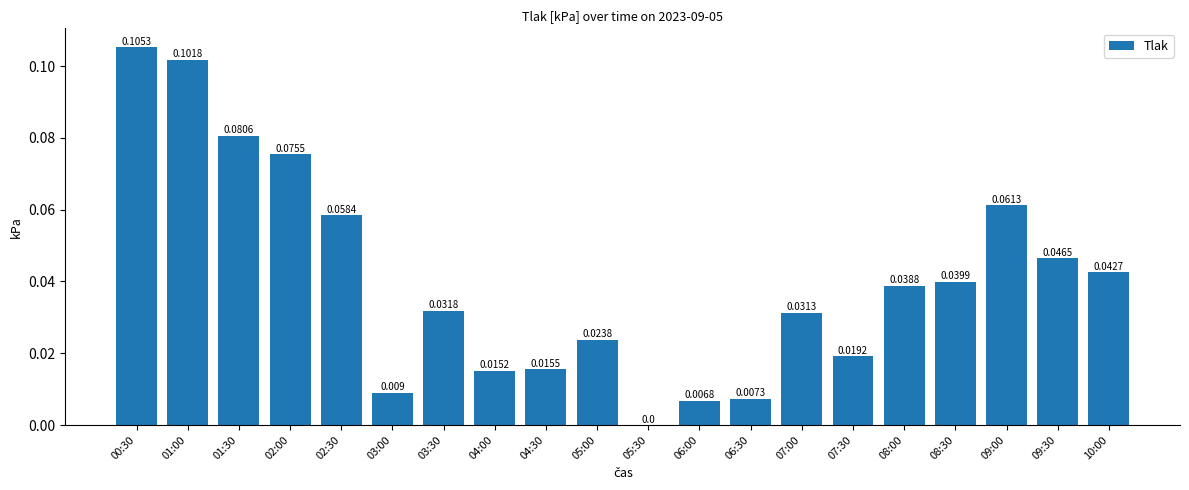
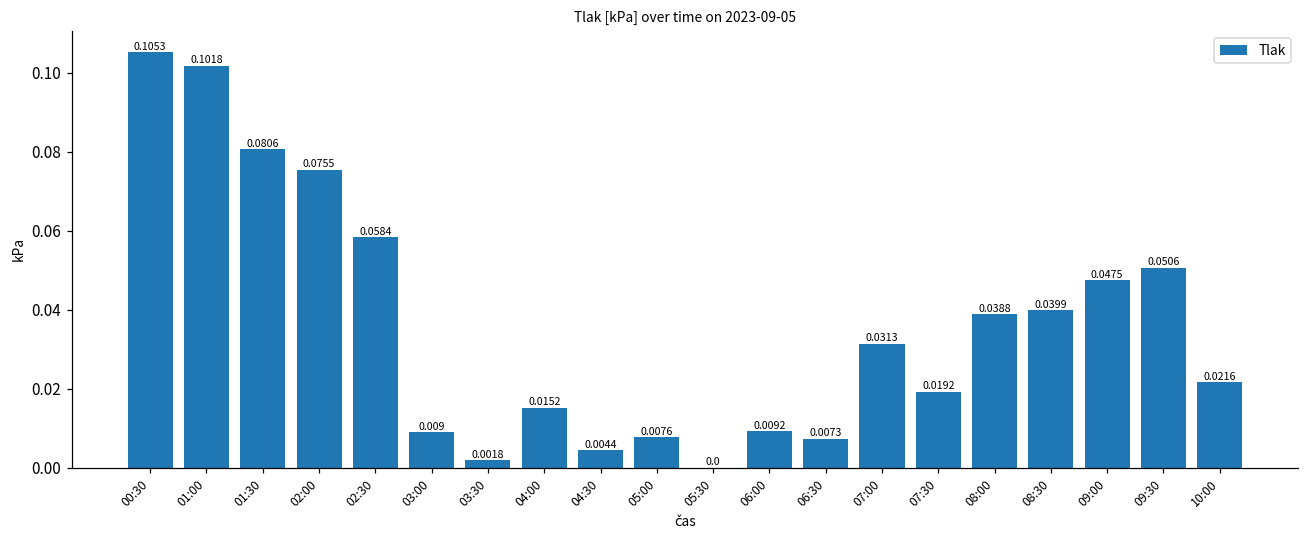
  {
    "00:30": 0.1053,
    "01:00": 0.1018,
    "01:30": 0.0806,
    "02:00": 0.0755,
    "02:30": 0.0584,
    "03:00": 0.009,
-   "03:30": 0.0318,
+   "03:30": 0.0018,
    "04:00": 0.0152,
-   "04:30": 0.0155,
-   "05:00": 0.0238,
+   "04:30": 0.0044,
+   "05:00": 0.0076,
    "05:30": 0.0,
-   "06:00": 0.0068,
+   "06:00": 0.0092,
    "06:30": 0.0073,
    "07:00": 0.0313,
    "07:30": 0.0192,
    "08:00": 0.0388,
    "08:30": 0.0399,
-   "09:00": 0.0613,
-   "09:30": 0.0465,
-   "10:00": 0.0427
+   "09:00": 0.0475,
+   "09:30": 0.0506,
+   "10:00": 0.0216
  }
